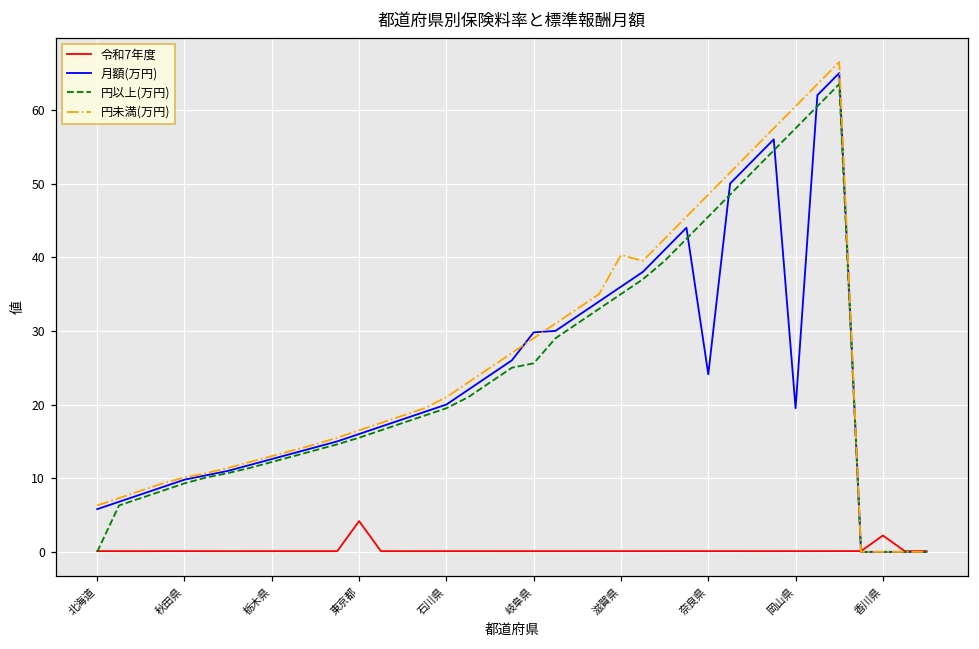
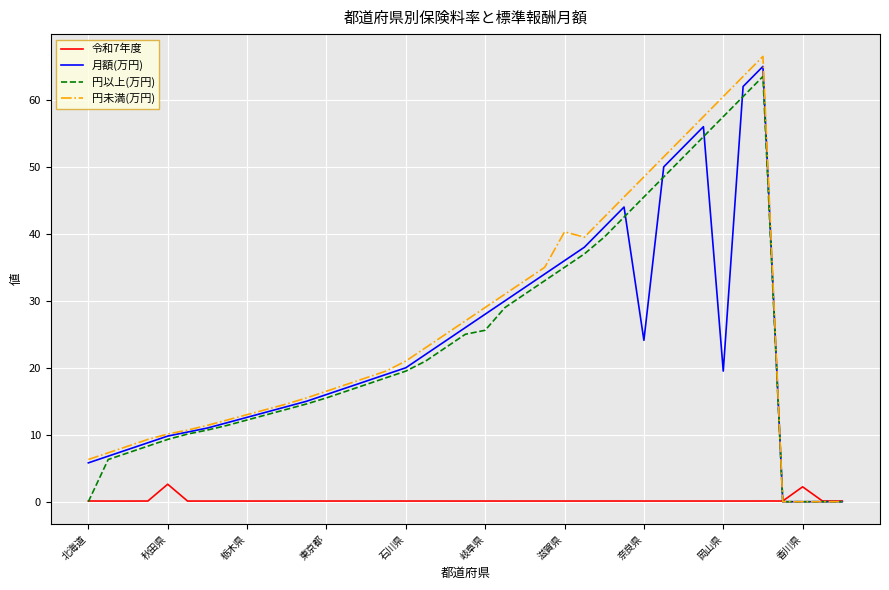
  {
    "令和7年度": {
-     "秋田県": 0,
+     "秋田県": 3,
      "栃木県": 0,
-     "東京都": 4,
+     "東京都": 0,
      "石川県": 0,
      "岐阜県": 0,
      "滋賀県": 0,
      "奈良県": 0,
      "岡山県": 0,
      "香川県": 2
    },
    "月額(万円)": {
      "北海道": 6,
      "栃木県": 13,
      "東京都": 16,
      "石川県": 20,
-     "岐阜県": 30,
+     "岐阜県": 28,
      "滋賀県": 36,
      "奈良県": 24,
      "岡山県": 20
    },
    "円以上(万円)": {
      "秋田県": 9,
      "栃木県": 12,
      "東京都": 16,
      "石川県": 20,
      "岐阜県": 26,
      "滋賀県": 35,
      "奈良県": 46,
      "岡山県": 58
    },
    "円未満(万円)": {
      "北海道": 6,
      "栃木県": 13,
      "東京都": 17,
      "石川県": 21,
      "岐阜県": 29,
      "滋賀県": 40,
      "奈良県": 49,
      "岡山県": 61
    }
  }
